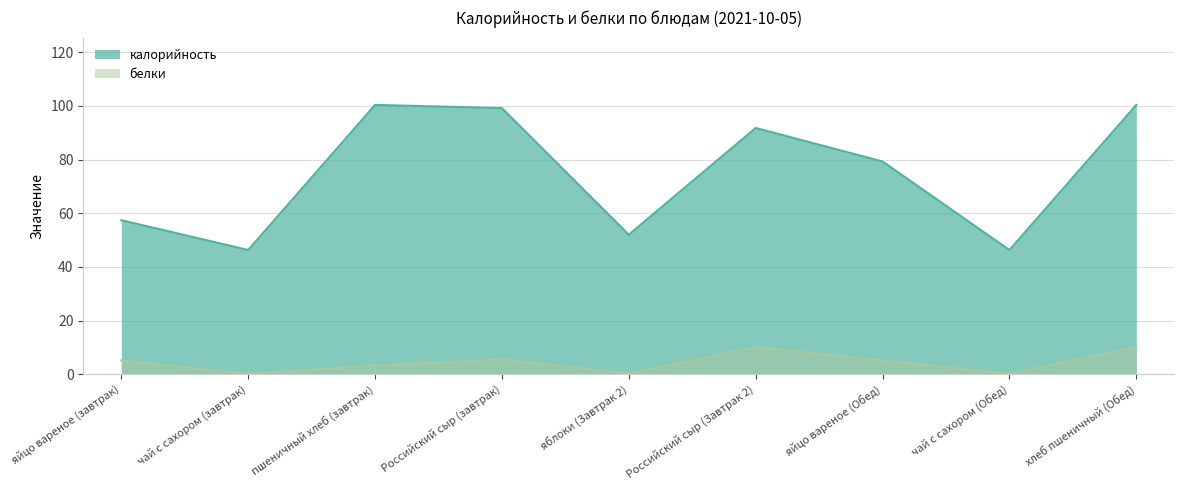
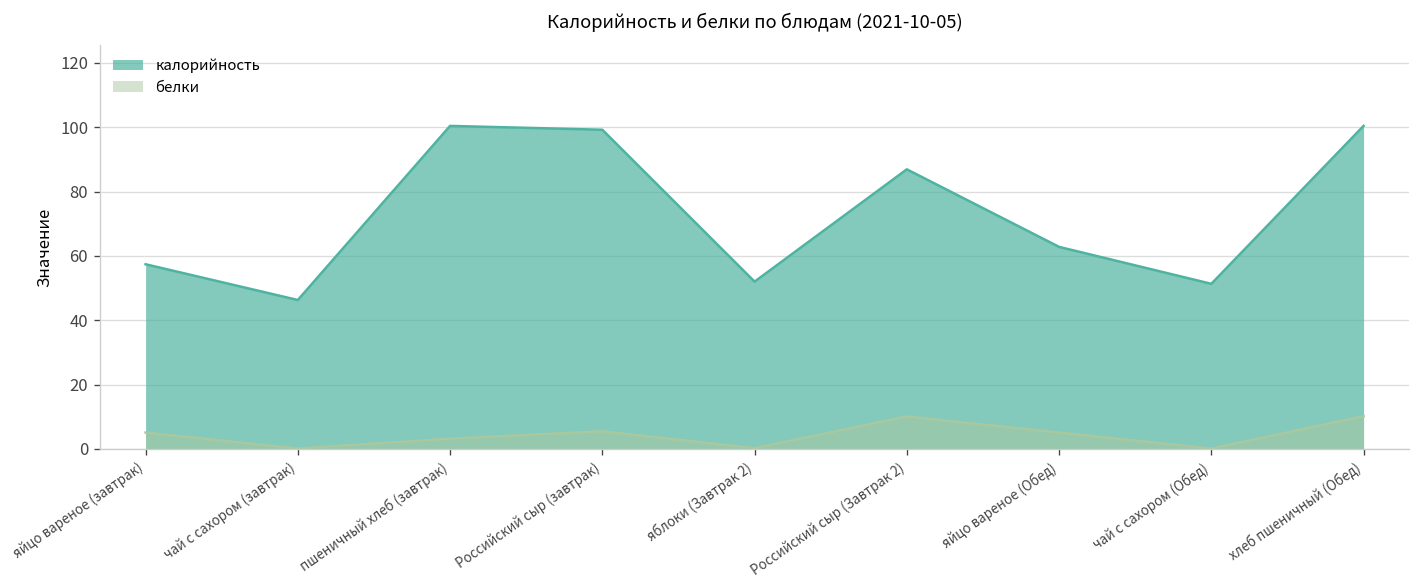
  {
    "калорийность": {
      "яйцо вареное (завтрак)": 57,
      "чай с сахором (завтрак)": 46,
      "пшеничный хлеб (завтрак)": 100,
      "Российский сыр (завтрак)": 99,
      "яблоки (Завтрак 2)": 52,
-     "Российский сыр (Завтрак 2)": 92,
-     "яйцо вареное (Обед)": 79,
-     "чай с сахором (Обед)": 46,
+     "Российский сыр (Завтрак 2)": 87,
+     "яйцо вареное (Обед)": 63,
+     "чай с сахором (Обед)": 51,
      "хлеб пшеничный (Обед)": 100
    },
    "белки": {
      "яйцо вареное (завтрак)": 5,
      "чай с сахором (завтрак)": 0,
      "пшеничный хлеб (завтрак)": 3,
      "Российский сыр (завтрак)": 6,
      "яблоки (Завтрак 2)": 0,
      "Российский сыр (Завтрак 2)": 10,
      "яйцо вареное (Обед)": 5,
      "чай с сахором (Обед)": 0,
      "хлеб пшеничный (Обед)": 10
    }
  }
